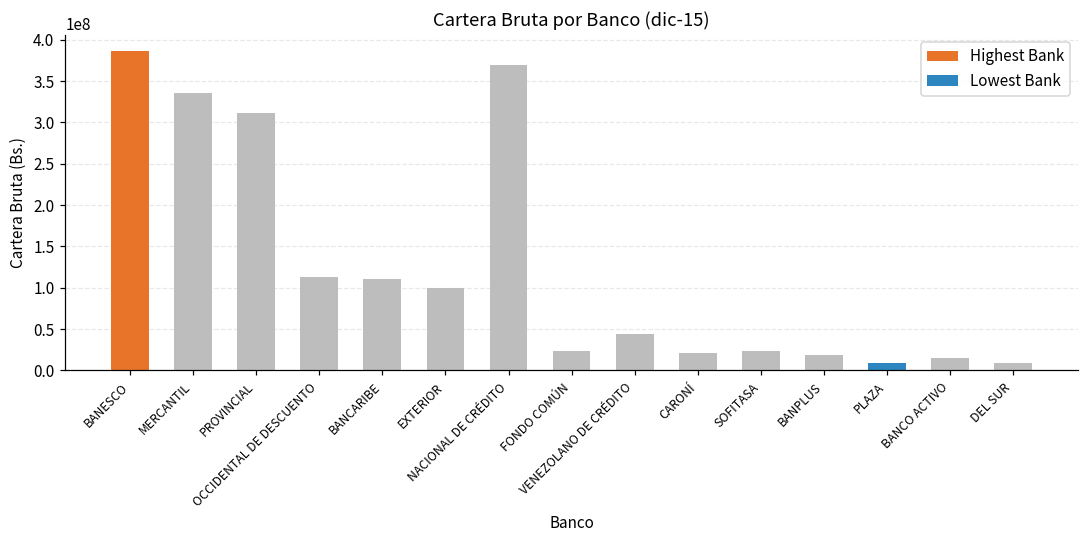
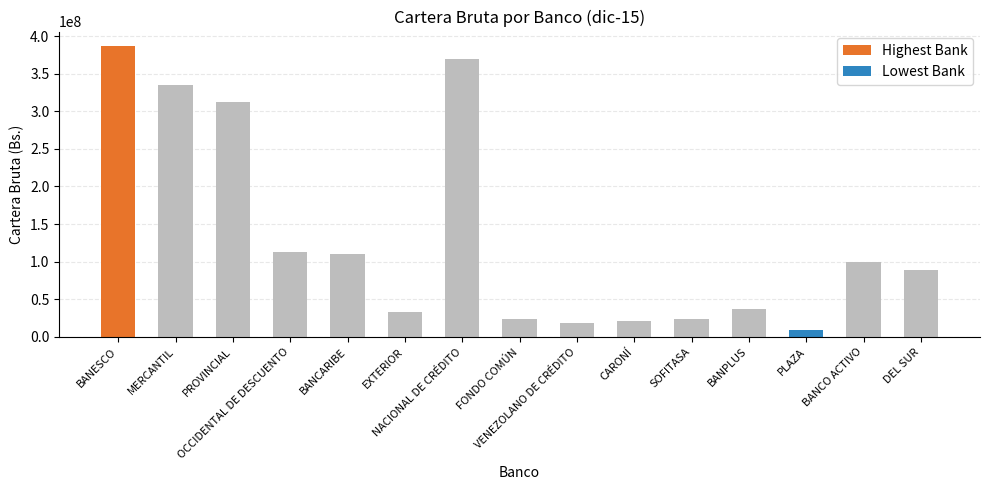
  {
    "BANESCO": 390000000,
    "MERCANTIL": 340000000,
    "PROVINCIAL": 310000000,
    "OCCIDENTAL DE DESCUENTO": 110000000,
    "BANCARIBE": 110000000,
-   "EXTERIOR": 100000000,
+   "EXTERIOR": 30000000,
    "NACIONAL DE CRÉDITO": 370000000,
    "FONDO COMÚN": 20000000,
-   "VENEZOLANO DE CRÉDITO": 40000000,
+   "VENEZOLANO DE CRÉDITO": 20000000,
    "CARONÍ": 20000000,
    "SOFITASA": 20000000,
-   "BANPLUS": 20000000,
+   "BANPLUS": 40000000,
    "PLAZA": 10000000,
-   "BANCO ACTIVO": 20000000,
-   "DEL SUR": 10000000
+   "BANCO ACTIVO": 100000000,
+   "DEL SUR": 90000000
  }
